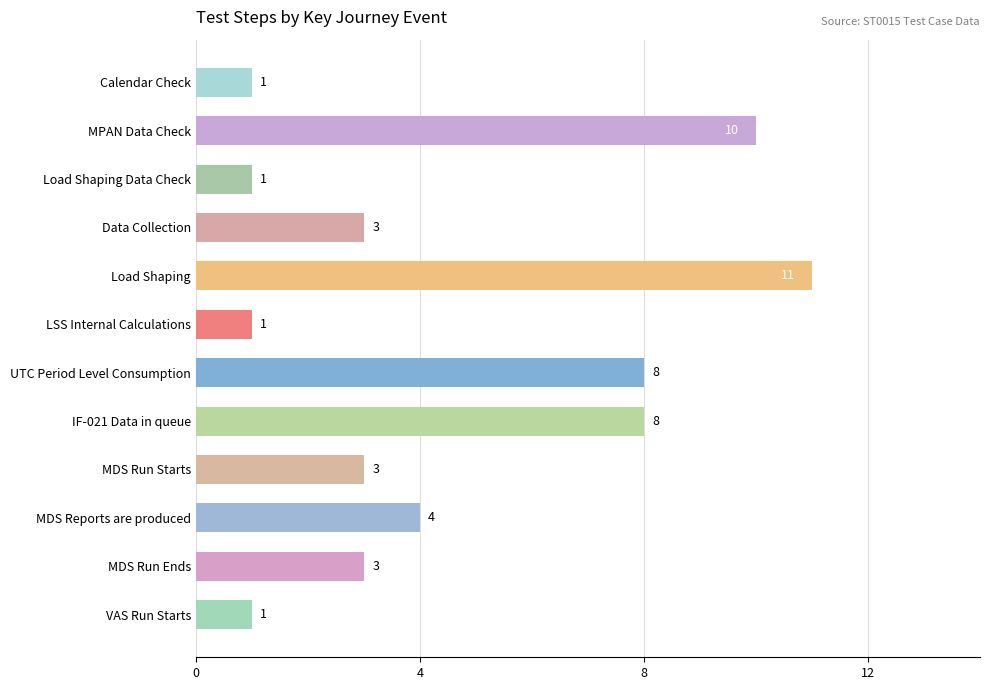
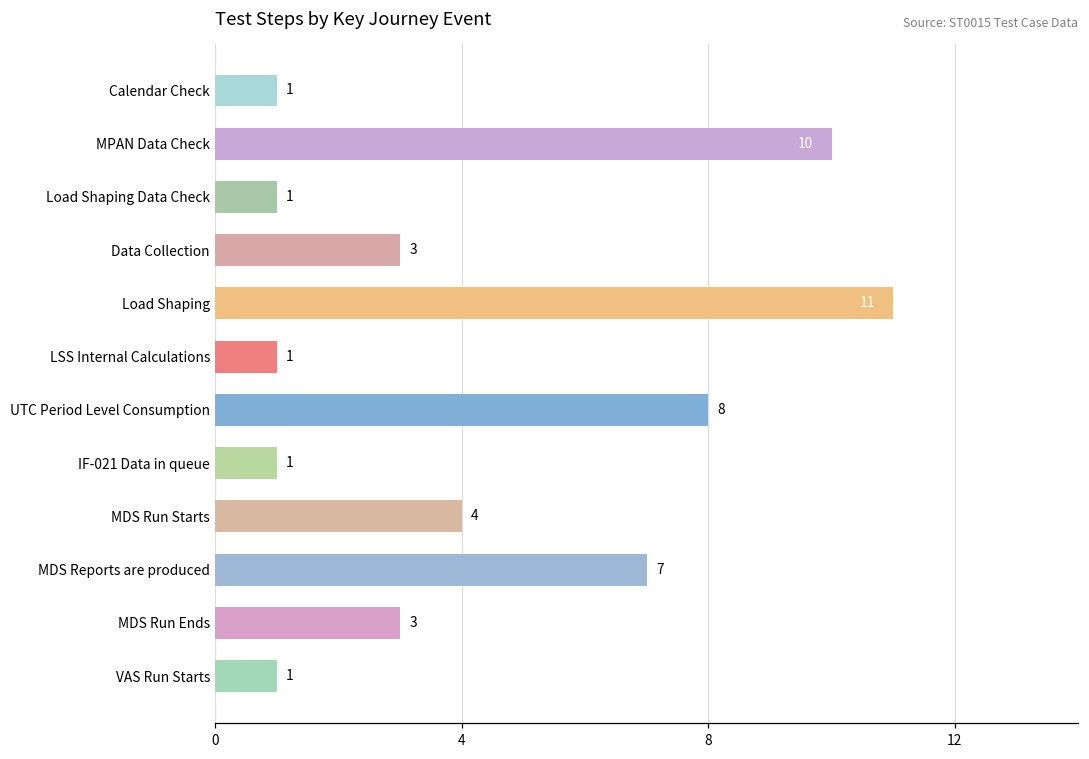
  {
    "Calendar Check": 1,
    "MPAN Data Check": 10,
    "Load Shaping Data Check": 1,
    "Data Collection": 3,
    "Load Shaping": 11,
    "LSS Internal Calculations": 1,
    "UTC Period Level Consumption": 8,
-   "IF-021 Data in queue": 8,
-   "MDS Run Starts": 3,
-   "MDS Reports are produced": 4,
+   "IF-021 Data in queue": 1,
+   "MDS Run Starts": 4,
+   "MDS Reports are produced": 7,
    "MDS Run Ends": 3,
    "VAS Run Starts": 1
  }
